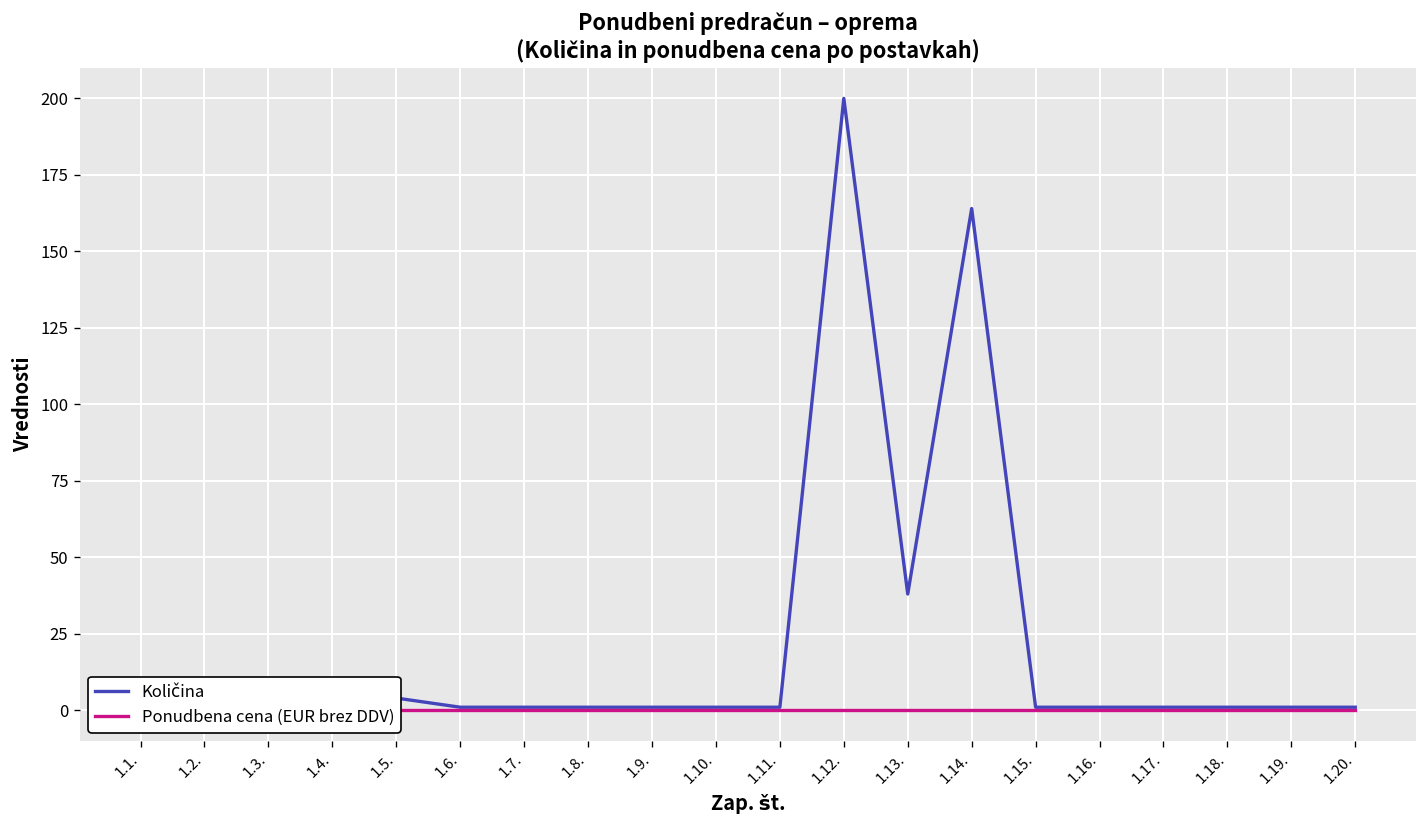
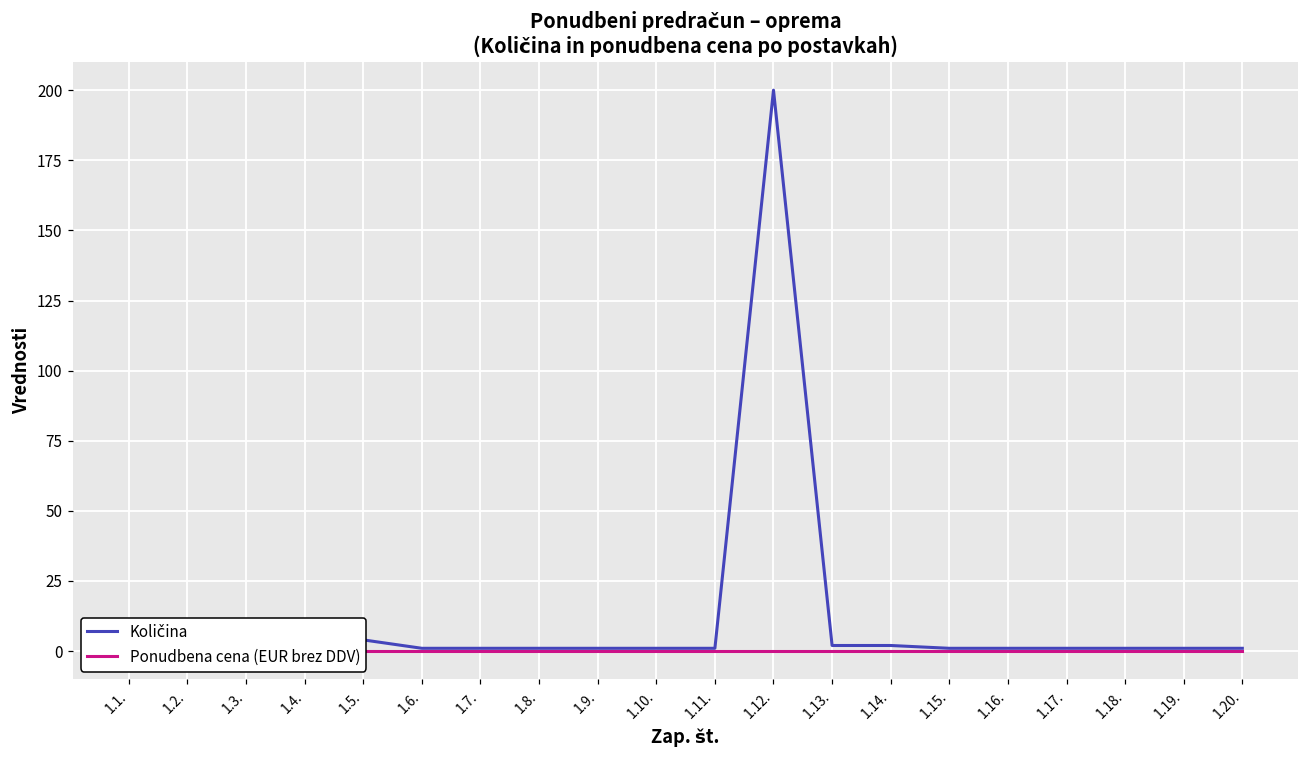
  {
    "Količina": {
      "1.12.": 200,
-     "1.13.": 38,
-     "1.14.": 164
+     "1.13.": 2,
+     "1.14.": 2
    },
    "Ponudbena cena (EUR brez DDV)": {
      "1.12.": 0,
      "1.13.": 0,
      "1.14.": 0
    }
  }
